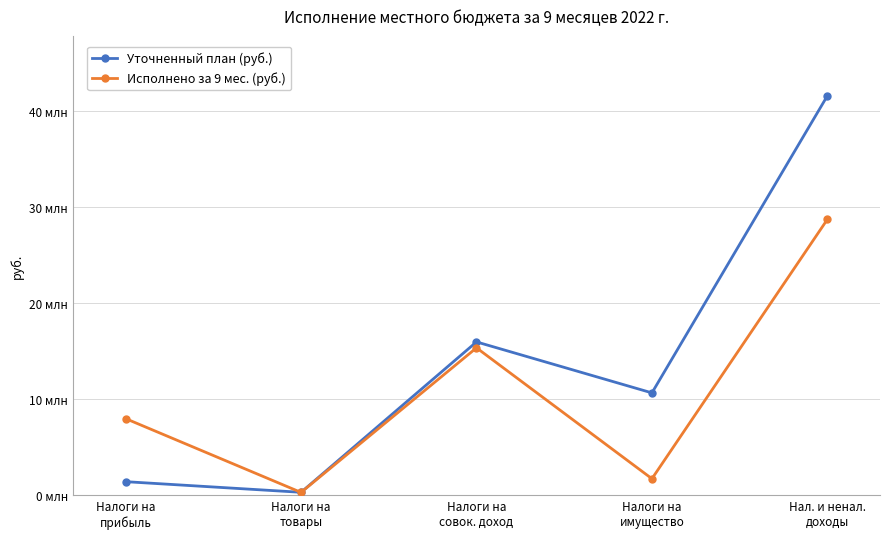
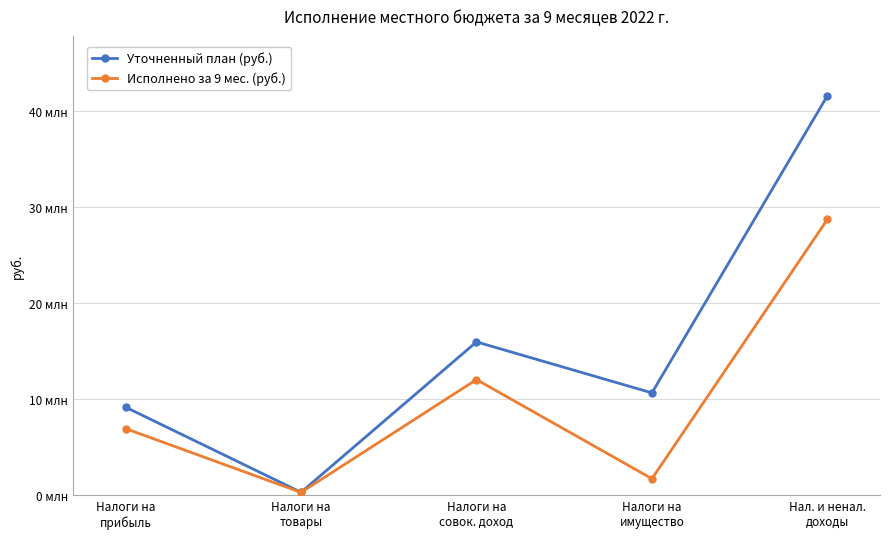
  {
    "Уточненный план (руб.)": {
-     "Налоги на прибыль": "1 млн",
+     "Налоги на прибыль": "9 млн",
      "Налоги на совок. доход": "16 млн",
      "Налоги на имущество": "11 млн",
      "Нал. и ненал. доходы": "42 млн"
    },
    "Исполнено за 9 мес. (руб.)": {
-     "Налоги на прибыль": "8 млн",
-     "Налоги на совок. доход": "15 млн",
+     "Налоги на прибыль": "7 млн",
+     "Налоги на совок. доход": "12 млн",
      "Налоги на имущество": "2 млн",
      "Нал. и ненал. доходы": "29 млн"
    }
  }
